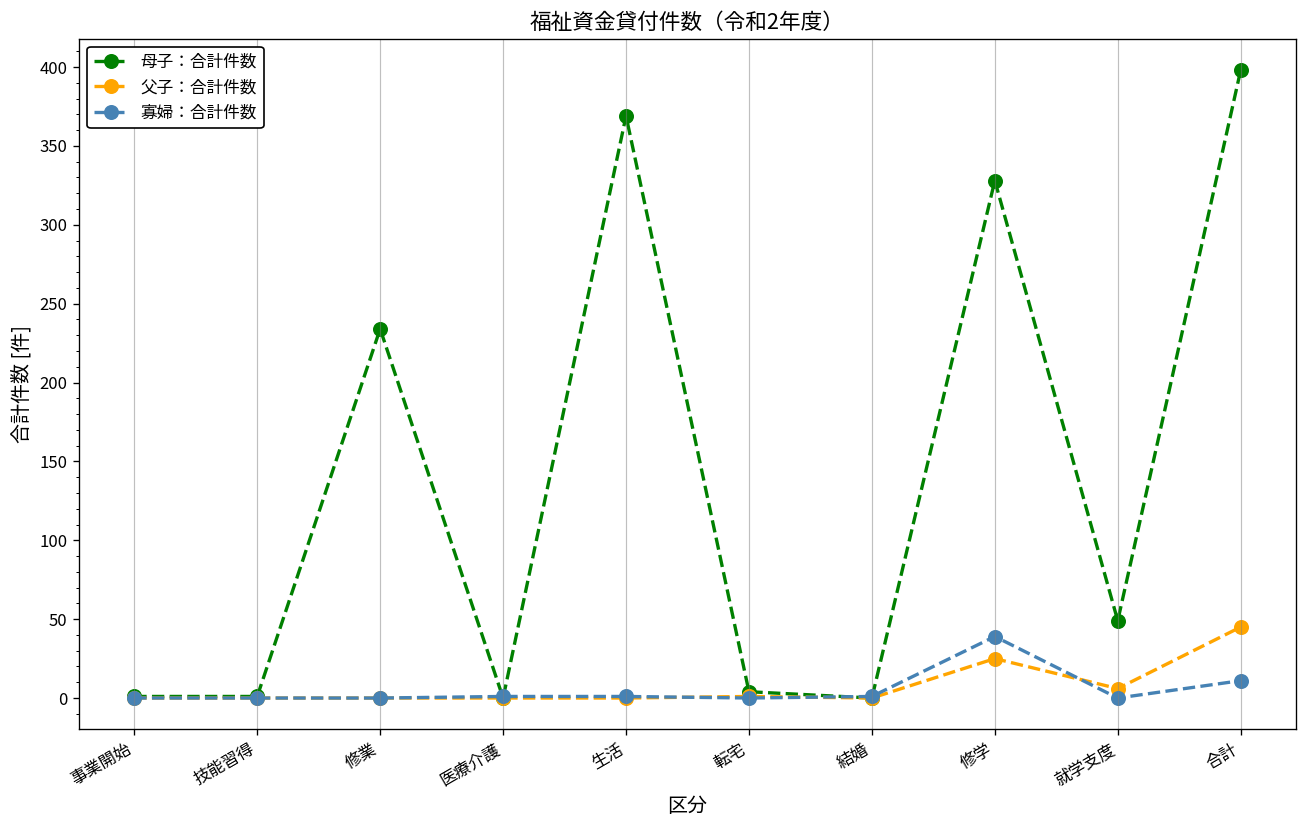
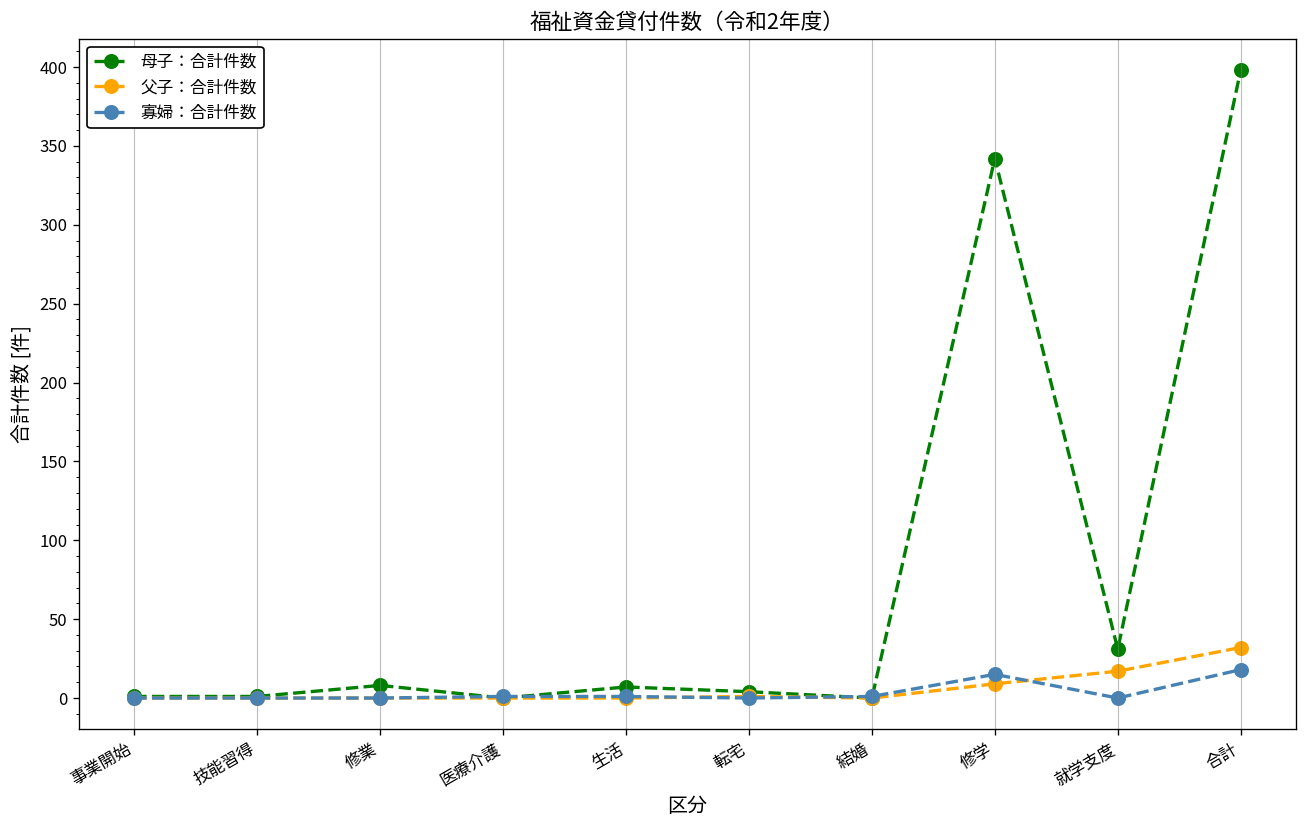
  {
    "母子：合計件数": {
-     "修業": 234,
-     "生活": 369,
+     "修業": 8,
+     "生活": 7,
      "転宅": 4,
-     "修学": 328,
-     "就学支度": 49,
+     "修学": 342,
+     "就学支度": 31,
      "合計": 398
    },
    "父子：合計件数": {
-     "修学": 25,
-     "就学支度": 6,
-     "合計": 45
+     "修学": 9,
+     "就学支度": 17,
+     "合計": 32
    },
    "寡婦：合計件数": {
-     "修学": 39,
+     "修学": 15,
      "就学支度": 0,
-     "合計": 11
+     "合計": 18
    }
  }
